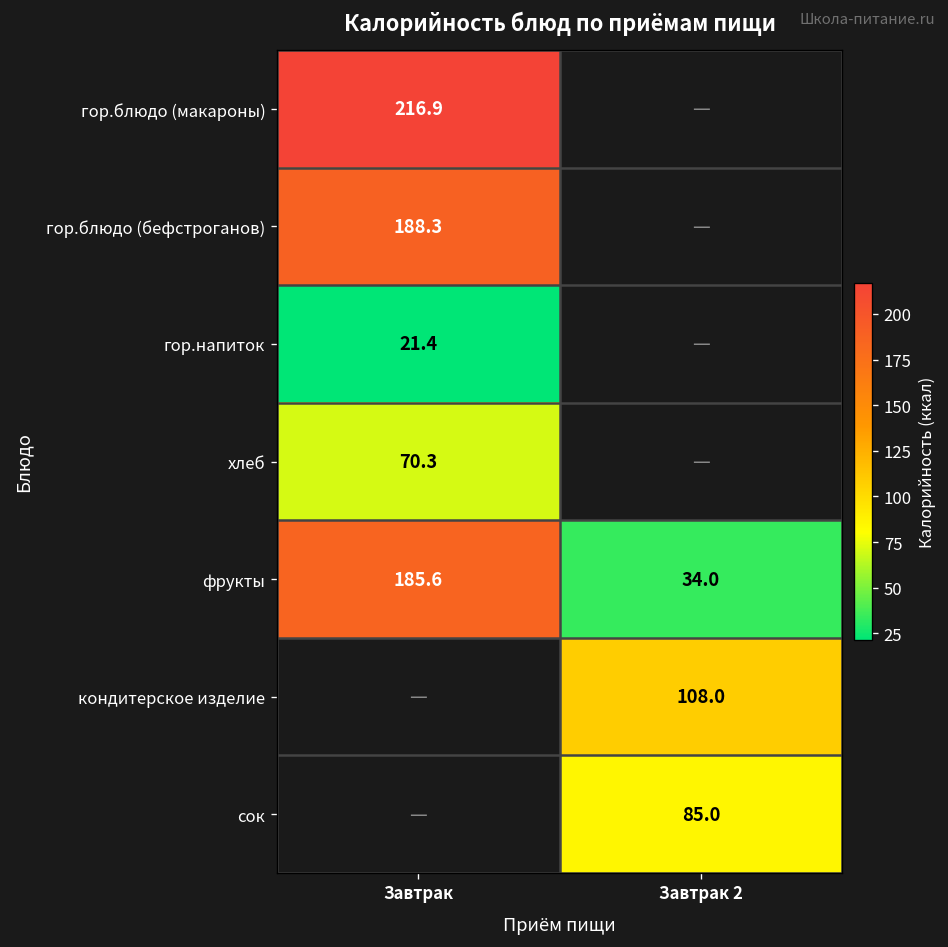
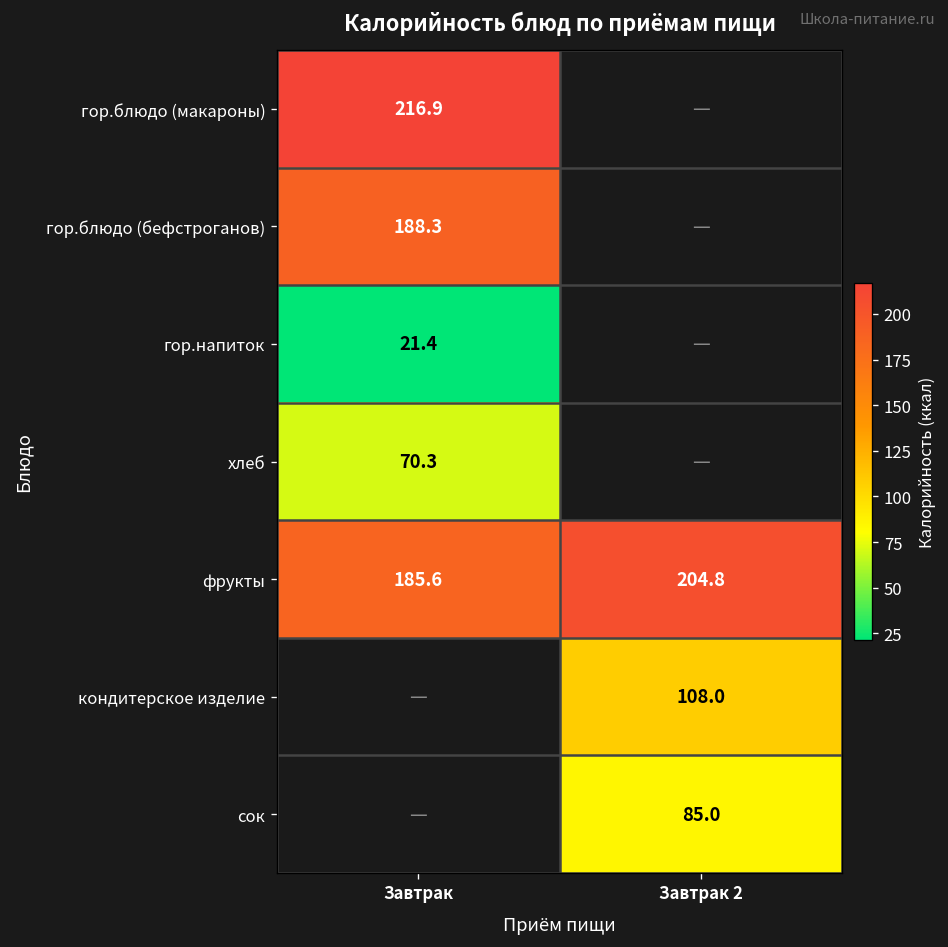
  {
    "гор.блюдо (макароны)": {
      "Завтрак": 216.9
    },
    "гор.блюдо (бефстроганов)": {
      "Завтрак": 188.3
    },
    "гор.напиток": {
      "Завтрак": 21.4
    },
    "хлеб": {
      "Завтрак": 70.3
    },
    "фрукты": {
      "Завтрак": 185.6,
-     "Завтрак 2": 34.0
+     "Завтрак 2": 204.8
    },
    "кондитерское изделие": {
      "Завтрак 2": 108.0
    },
    "сок": {
      "Завтрак 2": 85.0
    }
  }
